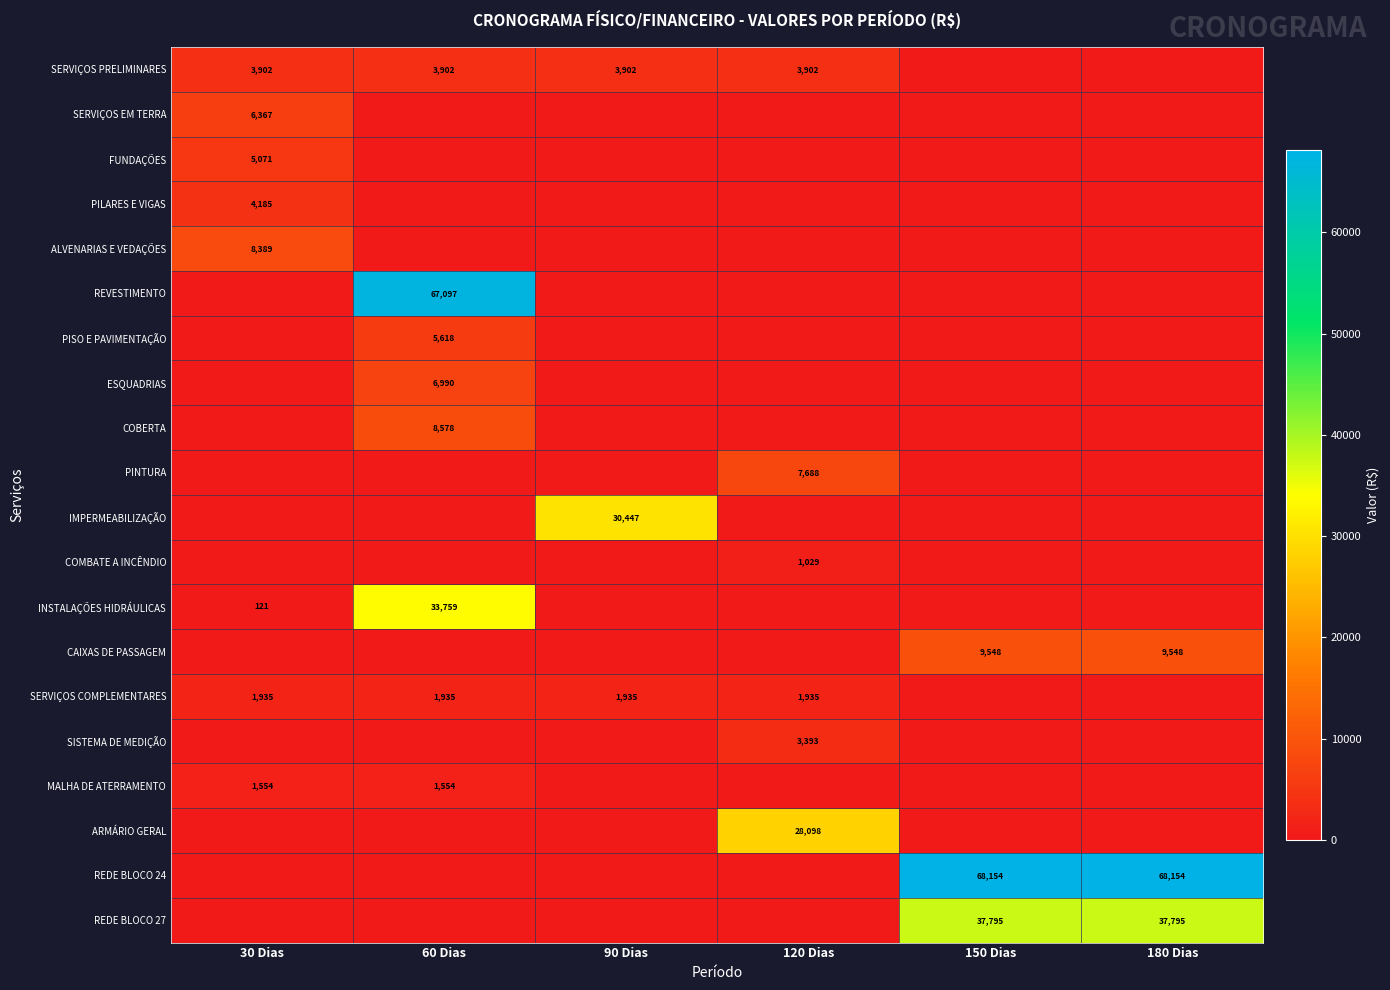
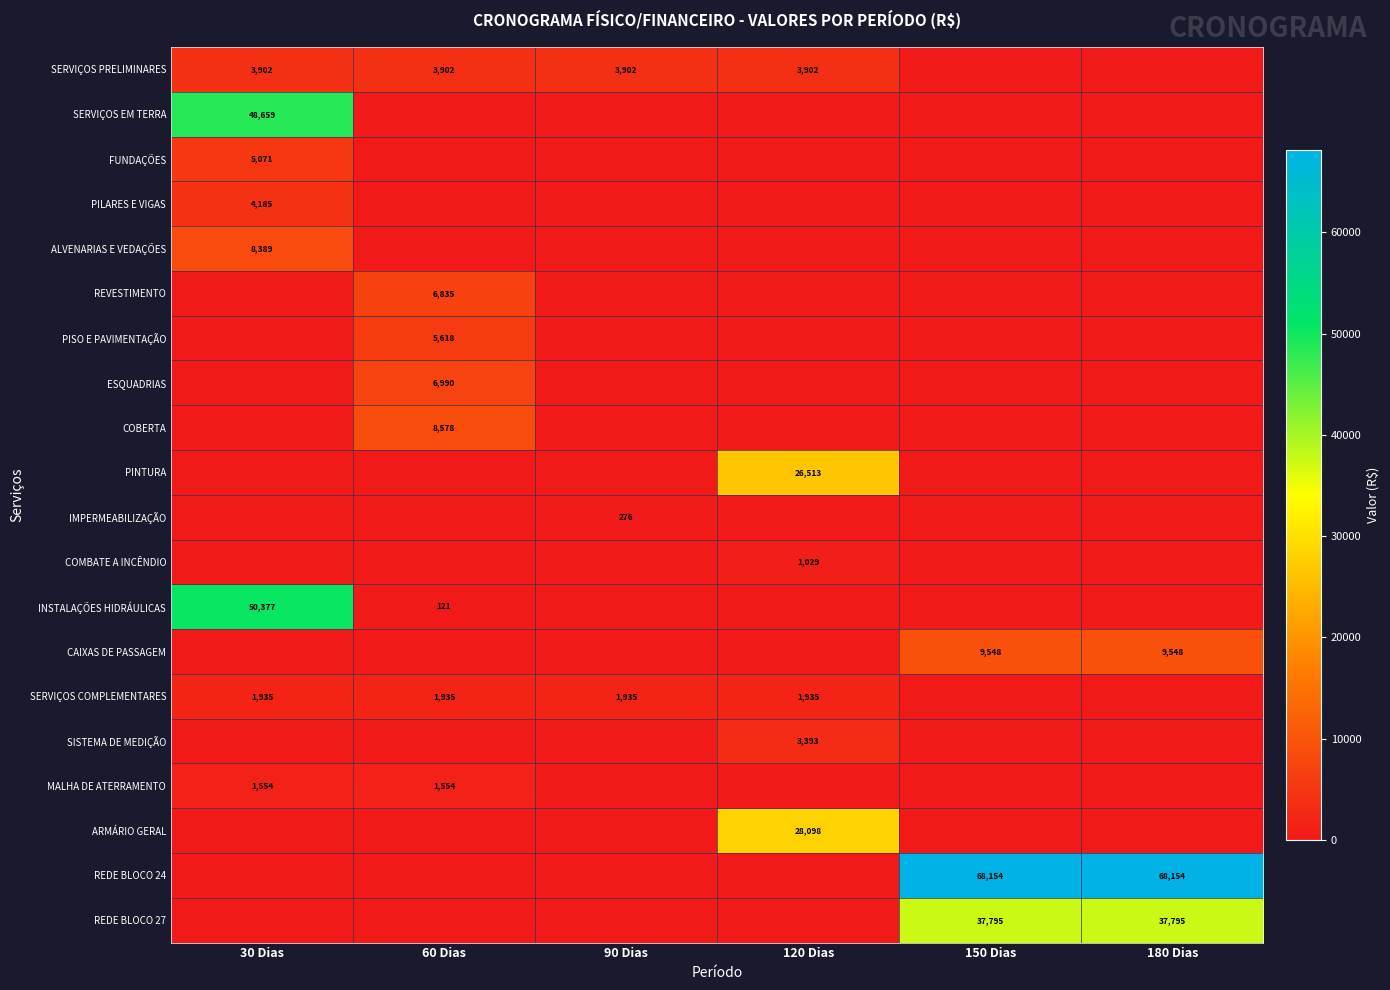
  {
    "SERVIÇOS PRELIMINARES": {
      "30 Dias": "3,902",
      "60 Dias": "3,902",
      "90 Dias": "3,902",
      "120 Dias": "3,902"
    },
    "SERVIÇOS EM TERRA": {
-     "30 Dias": "6,367"
+     "30 Dias": "48,659"
    },
    "FUNDAÇÕES": {
      "30 Dias": "5,071"
    },
    "PILARES E VIGAS": {
      "30 Dias": "4,185"
    },
    "ALVENARIAS E VEDAÇÕES": {
      "30 Dias": "8,389"
    },
    "REVESTIMENTO": {
-     "60 Dias": "67,097"
+     "60 Dias": "6,835"
    },
    "PISO E PAVIMENTAÇÃO": {
      "60 Dias": "5,618"
    },
    "ESQUADRIAS": {
      "60 Dias": "6,990"
    },
    "COBERTA": {
      "60 Dias": "8,578"
    },
    "PINTURA": {
-     "120 Dias": "7,688"
+     "120 Dias": "26,513"
    },
    "IMPERMEABILIZAÇÃO": {
-     "90 Dias": "30,447"
+     "90 Dias": "276"
    },
    "COMBATE A INCÊNDIO": {
      "120 Dias": "1,029"
    },
    "INSTALAÇÕES HIDRÁULICAS": {
-     "30 Dias": "121",
-     "60 Dias": "33,759"
+     "30 Dias": "50,377",
+     "60 Dias": "121"
    },
    "CAIXAS DE PASSAGEM": {
      "150 Dias": "9,548",
      "180 Dias": "9,548"
    },
    "SERVIÇOS COMPLEMENTARES": {
      "30 Dias": "1,935",
      "60 Dias": "1,935",
      "90 Dias": "1,935",
      "120 Dias": "1,935"
    },
    "SISTEMA DE MEDIÇÃO": {
      "120 Dias": "3,393"
    },
    "MALHA DE ATERRAMENTO": {
      "30 Dias": "1,554",
      "60 Dias": "1,554"
    },
    "ARMÁRIO GERAL": {
      "120 Dias": "28,098"
    },
    "REDE BLOCO 24": {
      "150 Dias": "68,154",
      "180 Dias": "68,154"
    },
    "REDE BLOCO 27": {
      "150 Dias": "37,795",
      "180 Dias": "37,795"
    }
  }
